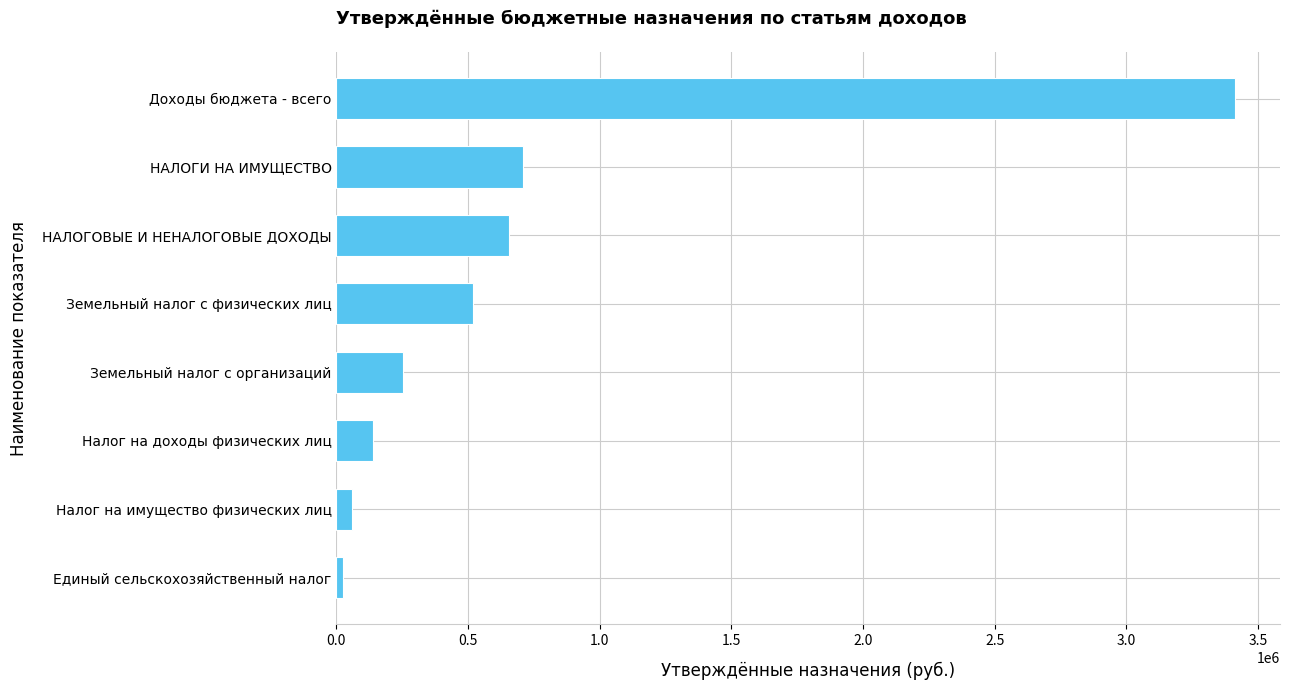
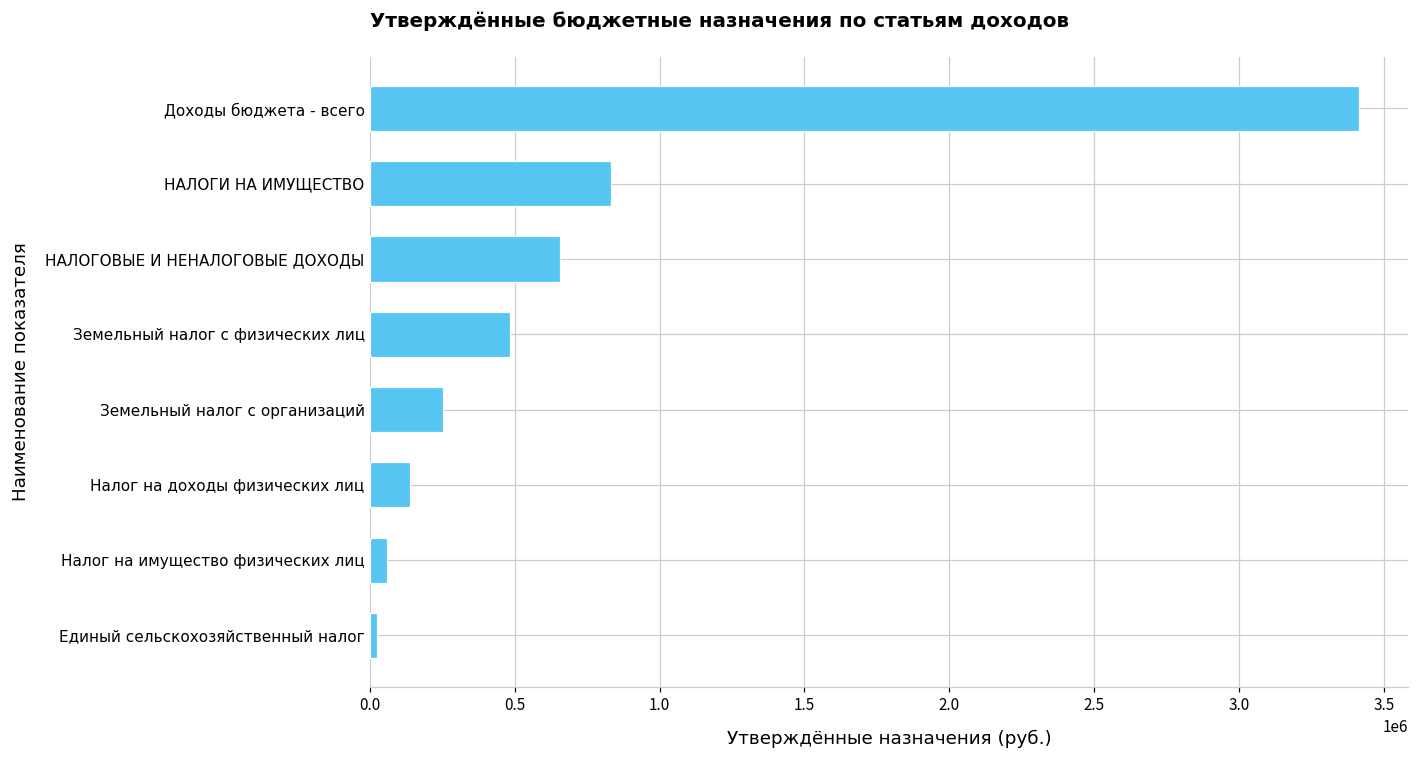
  {
    "Доходы бюджета - всего": 3410000,
-   "НАЛОГИ НА ИМУЩЕСТВО": 710000,
+   "НАЛОГИ НА ИМУЩЕСТВО": 830000,
    "НАЛОГОВЫЕ И НЕНАЛОГОВЫЕ ДОХОДЫ": 650000,
-   "Земельный налог с физических лиц": 520000,
+   "Земельный налог с физических лиц": 480000,
    "Земельный налог с организаций": 250000,
    "Налог на доходы физических лиц": 140000,
    "Налог на имущество физических лиц": 60000,
    "Единый сельскохозяйственный налог": 30000
  }
